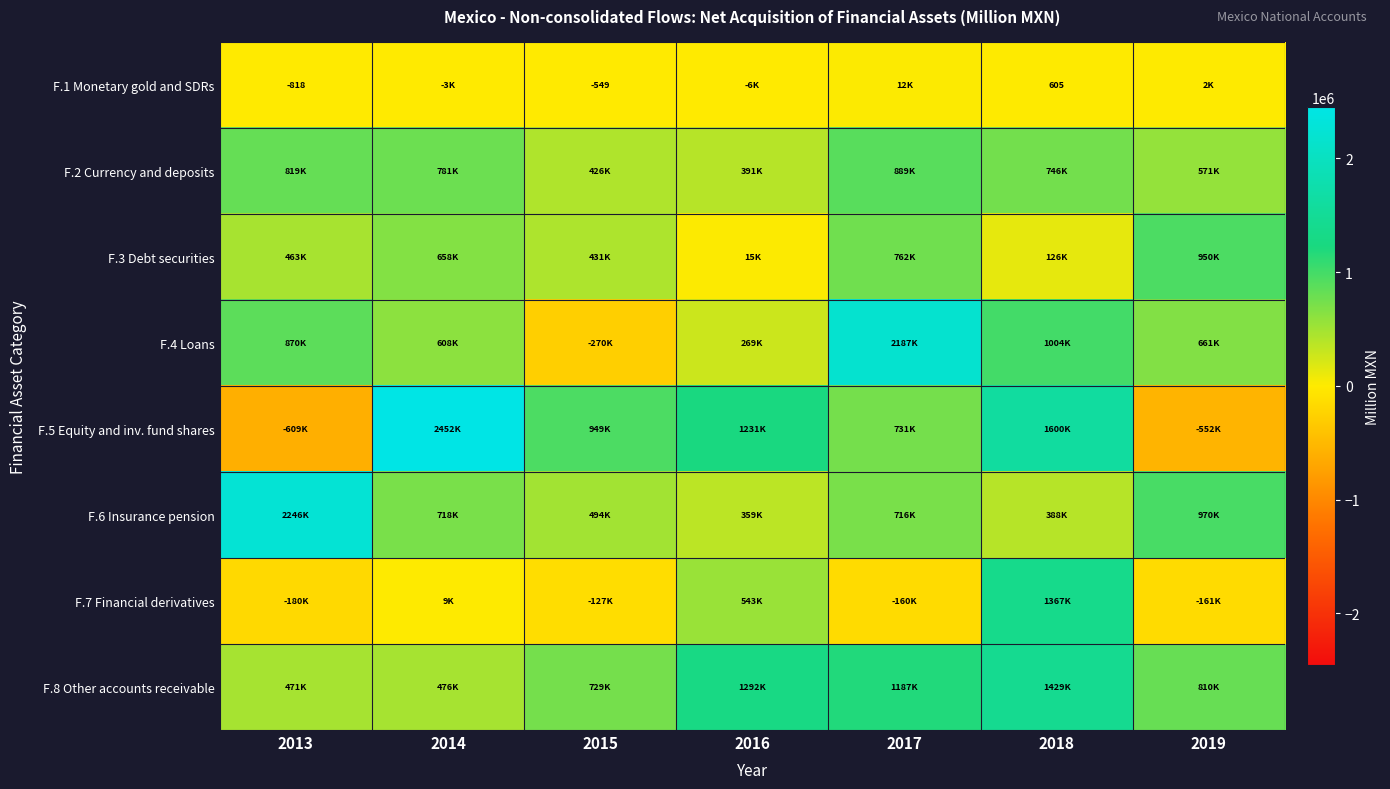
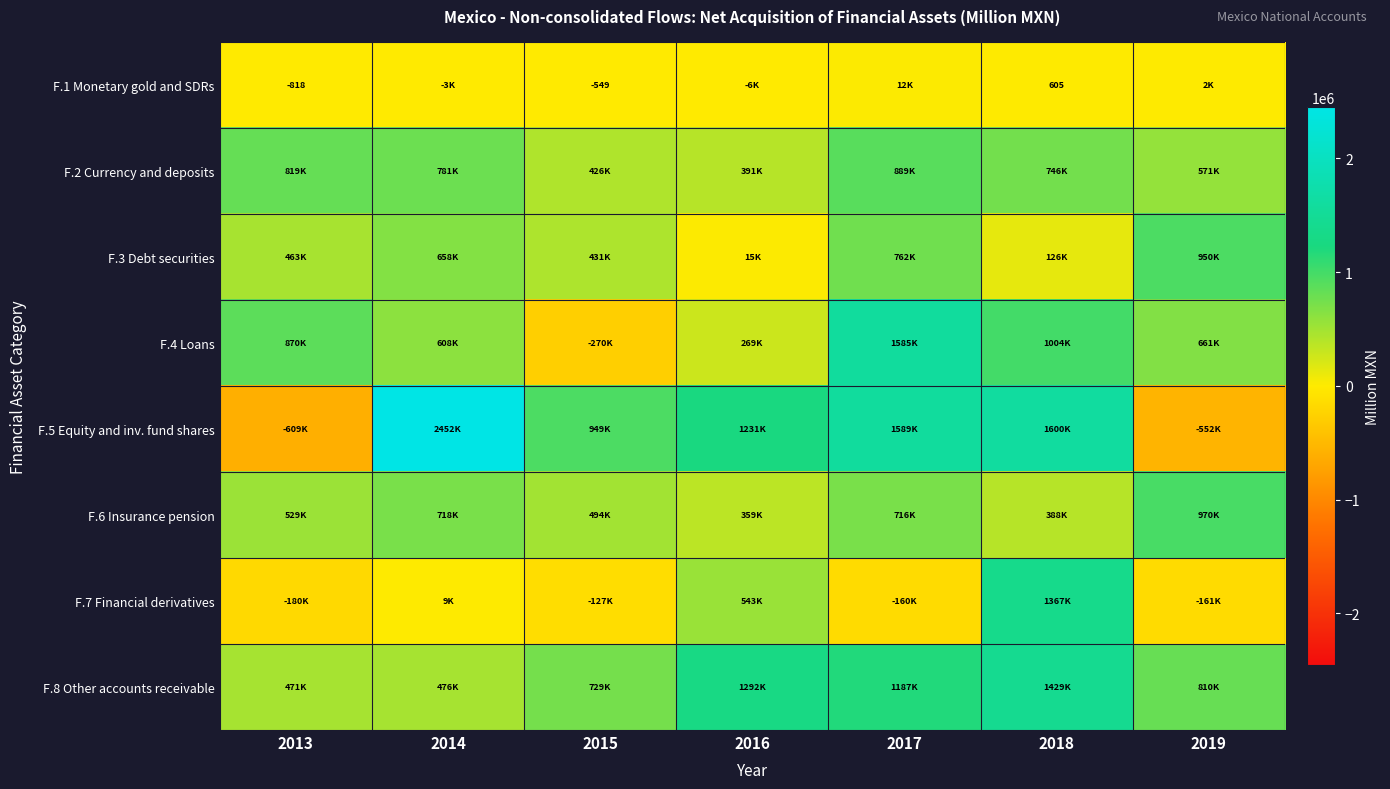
  {
    "F.1 Monetary gold and SDRs": {
      "2013": "-818",
      "2014": "-3K",
      "2015": "-549",
      "2016": "-6K",
      "2017": "12K",
      "2018": "605",
      "2019": "2K"
    },
    "F.2 Currency and deposits": {
      "2013": "819K",
      "2014": "781K",
      "2015": "426K",
      "2016": "391K",
      "2017": "889K",
      "2018": "746K",
      "2019": "571K"
    },
    "F.3 Debt securities": {
      "2013": "463K",
      "2014": "658K",
      "2015": "431K",
      "2016": "15K",
      "2017": "762K",
      "2018": "126K",
      "2019": "950K"
    },
    "F.4 Loans": {
      "2013": "870K",
      "2014": "608K",
      "2015": "-270K",
      "2016": "269K",
-     "2017": "2187K",
+     "2017": "1585K",
      "2018": "1004K",
      "2019": "661K"
    },
    "F.5 Equity and inv. fund shares": {
      "2013": "-609K",
      "2014": "2452K",
      "2015": "949K",
      "2016": "1231K",
-     "2017": "731K",
+     "2017": "1589K",
      "2018": "1600K",
      "2019": "-552K"
    },
    "F.6 Insurance pension": {
-     "2013": "2246K",
+     "2013": "529K",
      "2014": "718K",
      "2015": "494K",
      "2016": "359K",
      "2017": "716K",
      "2018": "388K",
      "2019": "970K"
    },
    "F.7 Financial derivatives": {
      "2013": "-180K",
      "2014": "9K",
      "2015": "-127K",
      "2016": "543K",
      "2017": "-160K",
      "2018": "1367K",
      "2019": "-161K"
    },
    "F.8 Other accounts receivable": {
      "2013": "471K",
      "2014": "476K",
      "2015": "729K",
      "2016": "1292K",
      "2017": "1187K",
      "2018": "1429K",
      "2019": "810K"
    }
  }
